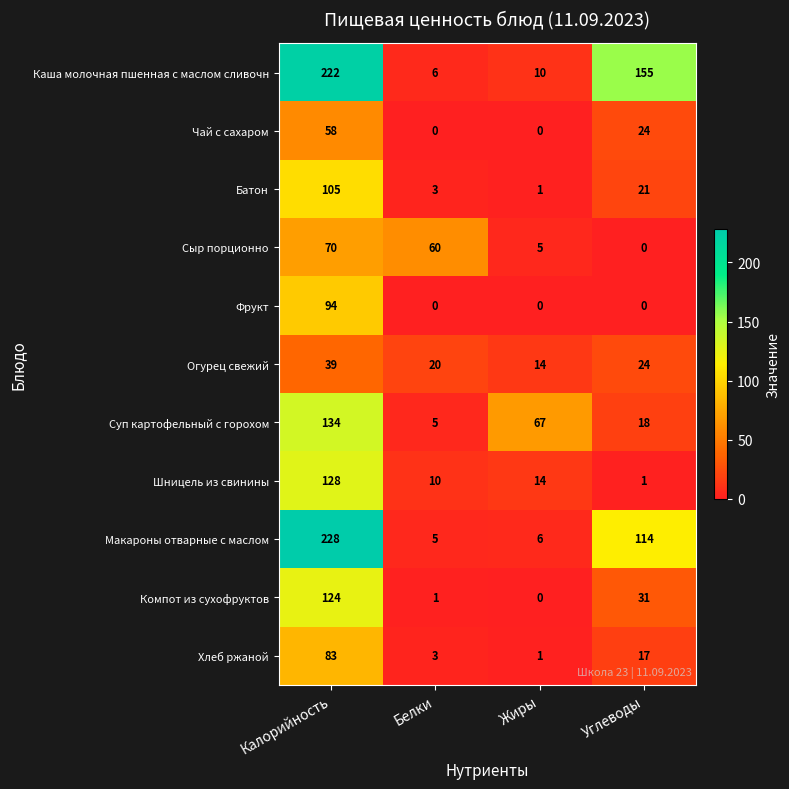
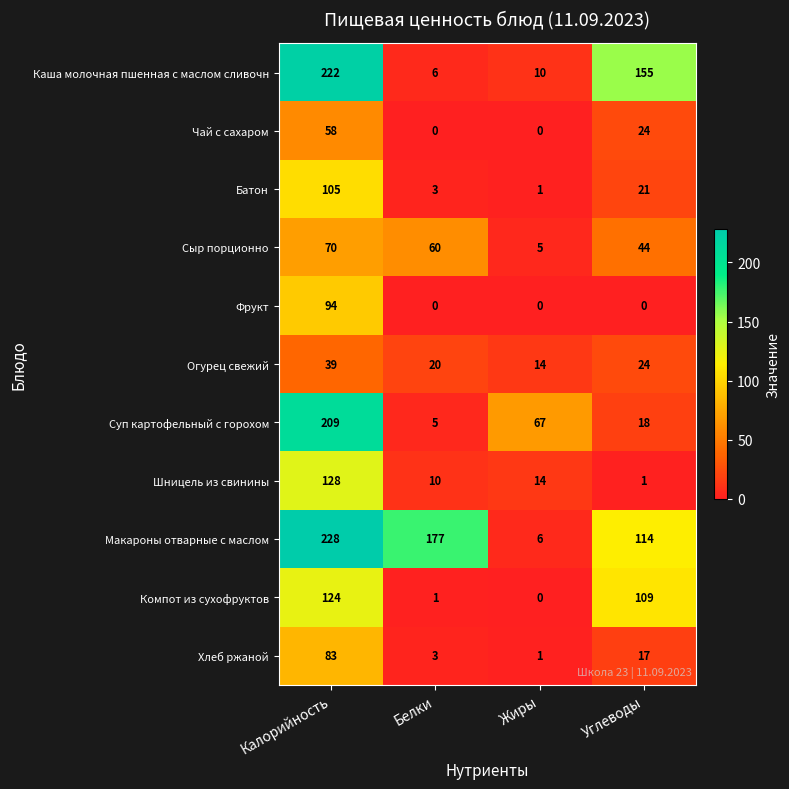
  {
    "Каша молочная пшенная с маслом сливочн": {
      "Калорийность": 222,
      "Белки": 6,
      "Жиры": 10,
      "Углеводы": 155
    },
    "Чай с сахаром": {
      "Калорийность": 58,
      "Белки": 0,
      "Жиры": 0,
      "Углеводы": 24
    },
    "Батон": {
      "Калорийность": 105,
      "Белки": 3,
      "Жиры": 1,
      "Углеводы": 21
    },
    "Сыр порционно": {
      "Калорийность": 70,
      "Белки": 60,
      "Жиры": 5,
-     "Углеводы": 0
+     "Углеводы": 44
    },
    "Фрукт": {
      "Калорийность": 94,
      "Белки": 0,
      "Жиры": 0,
      "Углеводы": 0
    },
    "Огурец свежий": {
      "Калорийность": 39,
      "Белки": 20,
      "Жиры": 14,
      "Углеводы": 24
    },
    "Суп картофельный с горохом": {
-     "Калорийность": 134,
+     "Калорийность": 209,
      "Белки": 5,
      "Жиры": 67,
      "Углеводы": 18
    },
    "Шницель из свинины": {
      "Калорийность": 128,
      "Белки": 10,
      "Жиры": 14,
      "Углеводы": 1
    },
    "Макароны отварные с маслом": {
      "Калорийность": 228,
-     "Белки": 5,
+     "Белки": 177,
      "Жиры": 6,
      "Углеводы": 114
    },
    "Компот из сухофруктов": {
      "Калорийность": 124,
      "Белки": 1,
      "Жиры": 0,
-     "Углеводы": 31
+     "Углеводы": 109
    },
    "Хлеб ржаной": {
      "Калорийность": 83,
      "Белки": 3,
      "Жиры": 1
    }
  }
